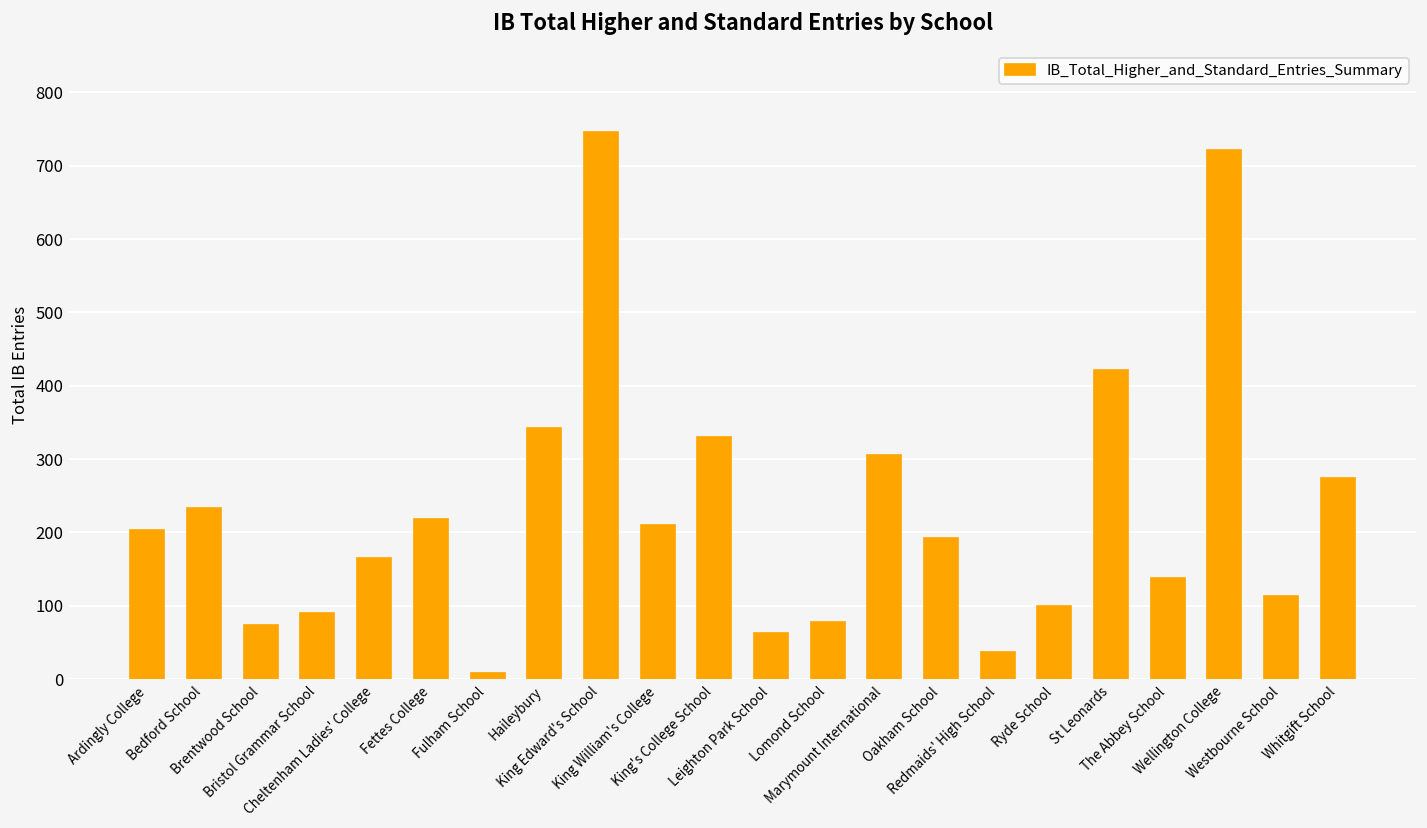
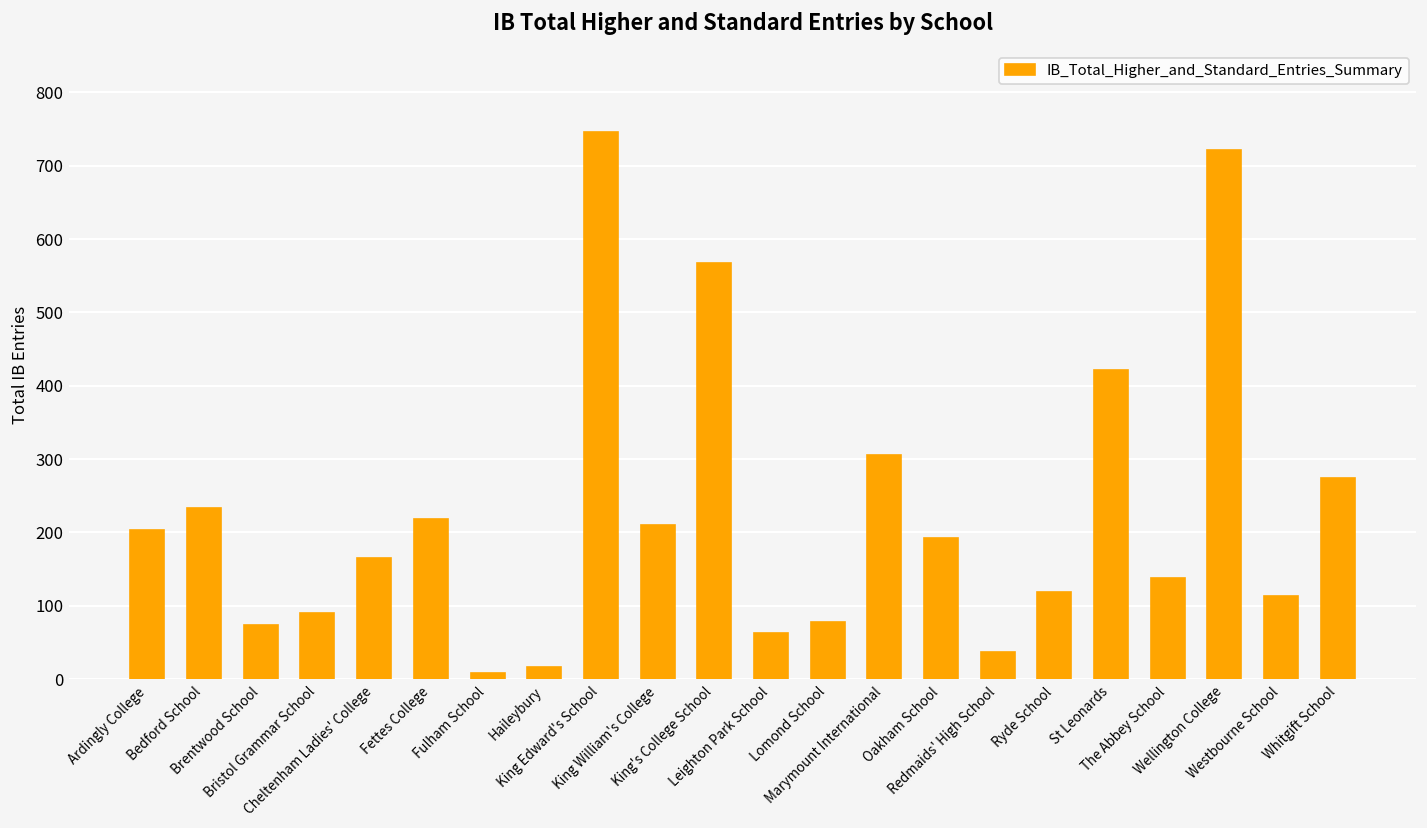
  {
    "Ardingly College": 200,
    "Bedford School": 230,
    "Brentwood School": 70,
    "Bristol Grammar School": 90,
    "Cheltenham Ladies' College": 170,
    "Fettes College": 220,
    "Fulham School": 10,
-   "Haileybury": 340,
+   "Haileybury": 20,
    "King Edward's School": 750,
    "King William's College": 210,
-   "King's College School": 330,
+   "King's College School": 570,
    "Leighton Park School": 60,
    "Lomond School": 80,
    "Marymount International": 310,
    "Oakham School": 190,
    "Redmaids' High School": 40,
-   "Ryde School": 100,
+   "Ryde School": 120,
    "St Leonards": 420,
    "The Abbey School": 140,
    "Wellington College": 720,
    "Westbourne School": 110,
    "Whitgift School": 270
  }
